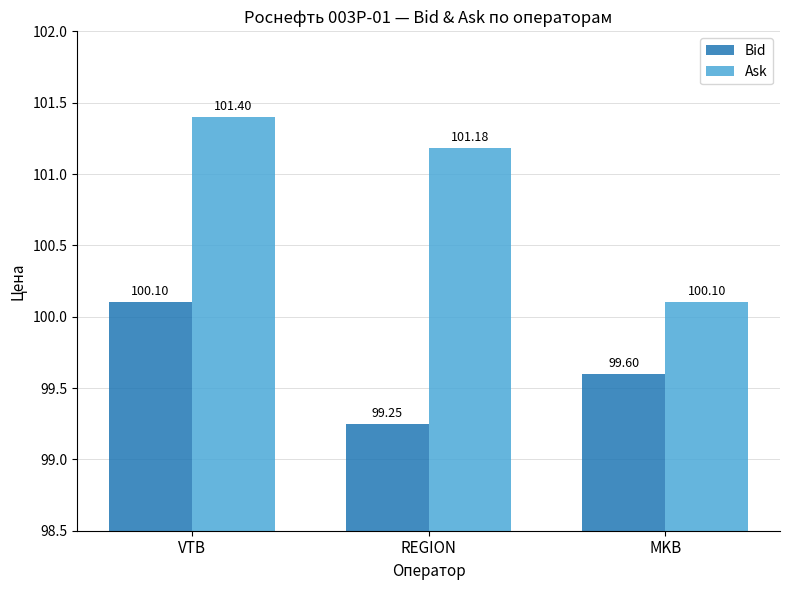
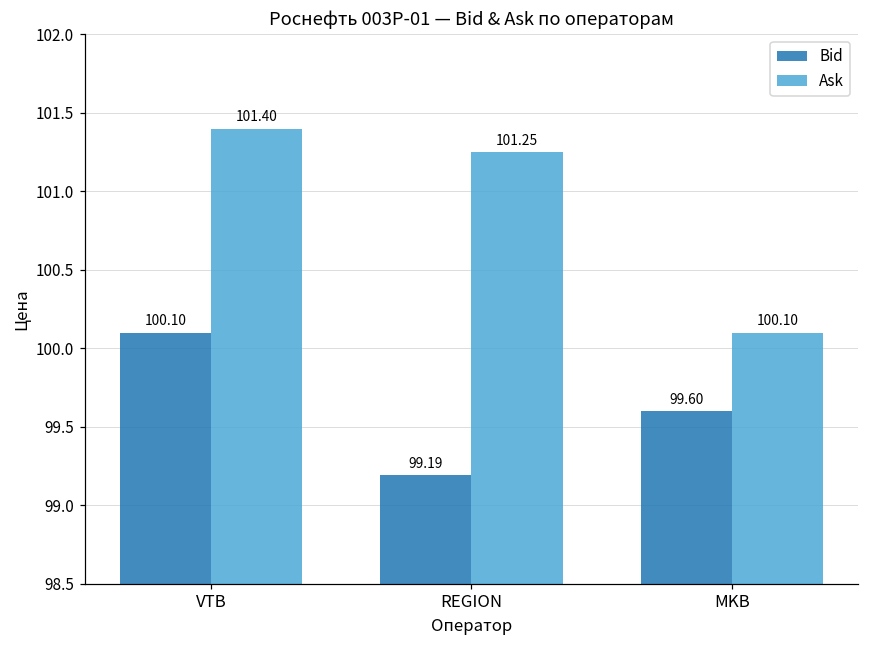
  {
    "Bid": {
      "VTB": 100.10,
-     "REGION": 99.25,
+     "REGION": 99.19,
      "MKB": 99.60
    },
    "Ask": {
      "VTB": 101.40,
-     "REGION": 101.18,
+     "REGION": 101.25,
      "MKB": 100.10
    }
  }
